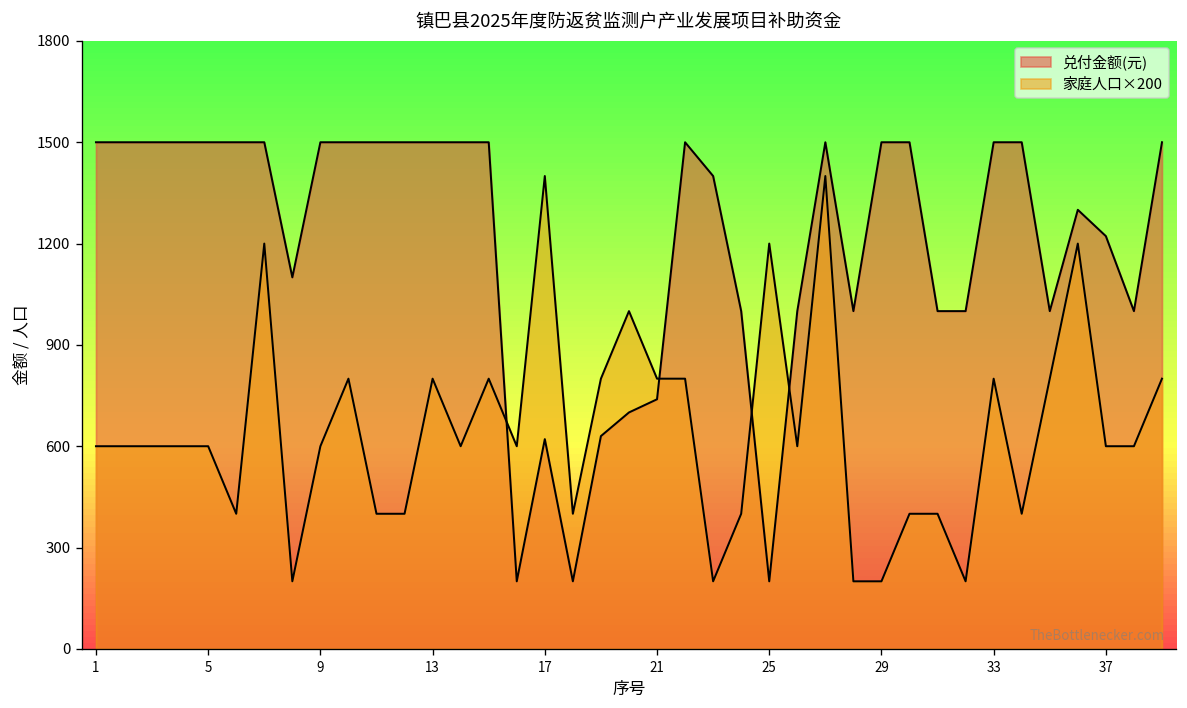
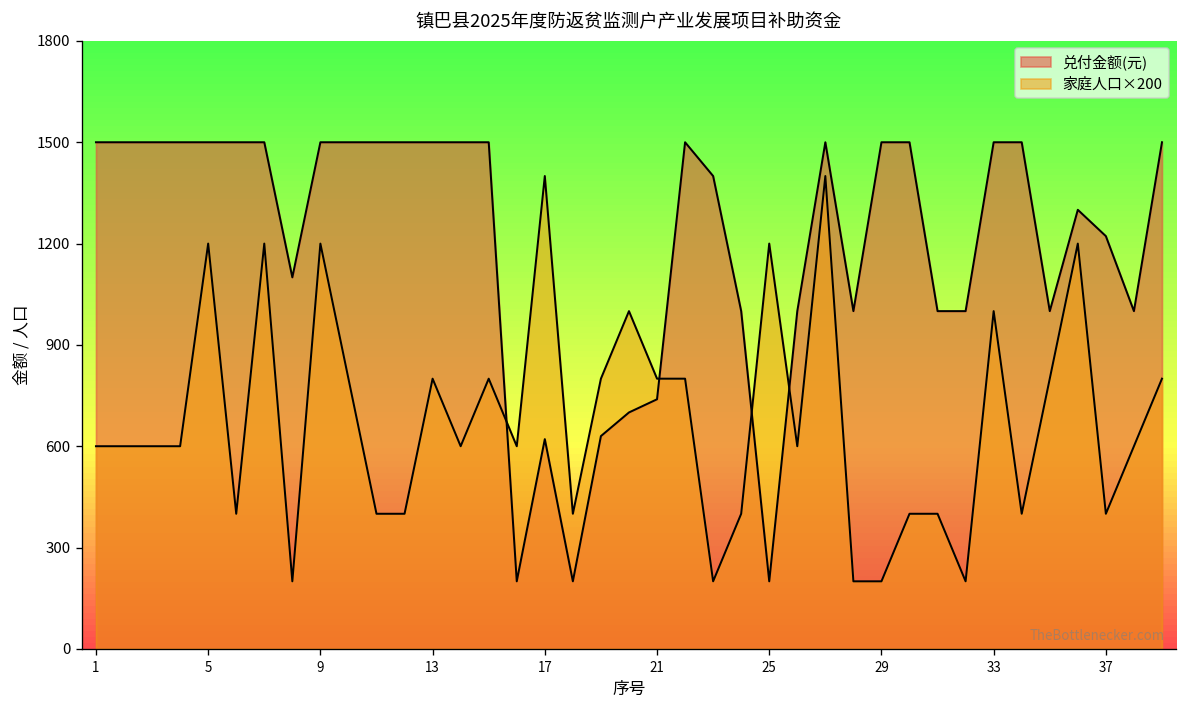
  {
    "兑付金额(元)": {
      "1": 1500,
      "5": 1500,
      "9": 1500,
      "13": 1500,
      "17": 620,
      "21": 740,
      "25": 200,
      "29": 1500,
      "33": 1500,
      "37": 1220
    },
    "家庭人口×200": {
      "1": 600,
-     "5": 600,
-     "9": 600,
+     "5": 1200,
+     "9": 1200,
      "13": 800,
      "17": 1400,
      "21": 800,
      "25": 1200,
      "29": 200,
-     "33": 800,
-     "37": 600
+     "33": 1000,
+     "37": 400
    }
  }
